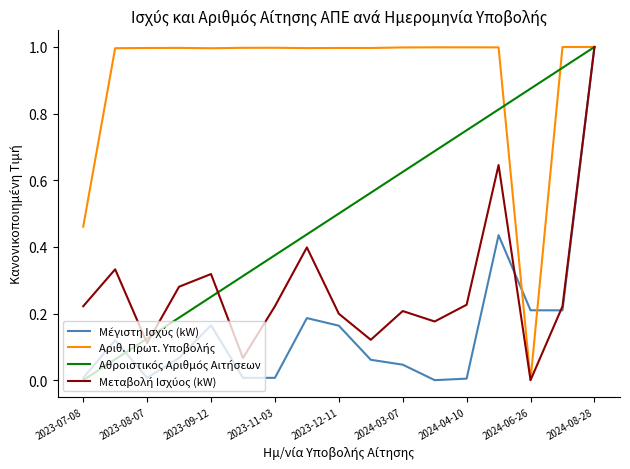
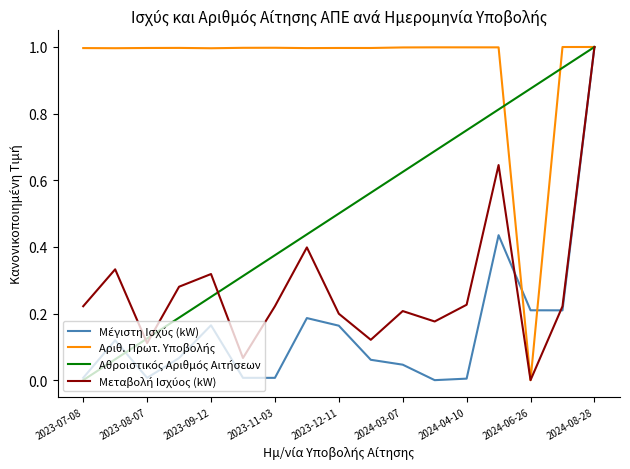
  {
    "Μέγιστη Ισχύς (kW)": {
      "2023-11-03": 0.01,
      "2023-12-11": 0.16,
      "2024-03-07": 0.05,
      "2024-04-10": 0.00,
      "2024-06-26": 0.21
    },
    "Αριθ. Πρωτ. Υποβολής": {
-     "2023-07-08": 0.46,
+     "2023-07-08": 1.00,
      "2023-08-07": 1.00,
      "2023-09-12": 1.00,
      "2023-11-03": 1.00,
      "2023-12-11": 1.00,
      "2024-03-07": 1.00,
      "2024-04-10": 1.00
    },
    "Αθροιστικός Αριθμός Αιτήσεων": {
      "2023-09-12": 0.25,
      "2023-11-03": 0.38,
      "2023-12-11": 0.50,
      "2024-03-07": 0.63,
      "2024-04-10": 0.75,
      "2024-06-26": 0.88
    },
    "Μεταβολή Ισχύος (kW)": {
      "2023-07-08": 0.22,
      "2023-09-12": 0.32,
      "2023-11-03": 0.22,
      "2023-12-11": 0.20,
      "2024-03-07": 0.21,
      "2024-04-10": 0.23
    }
  }
